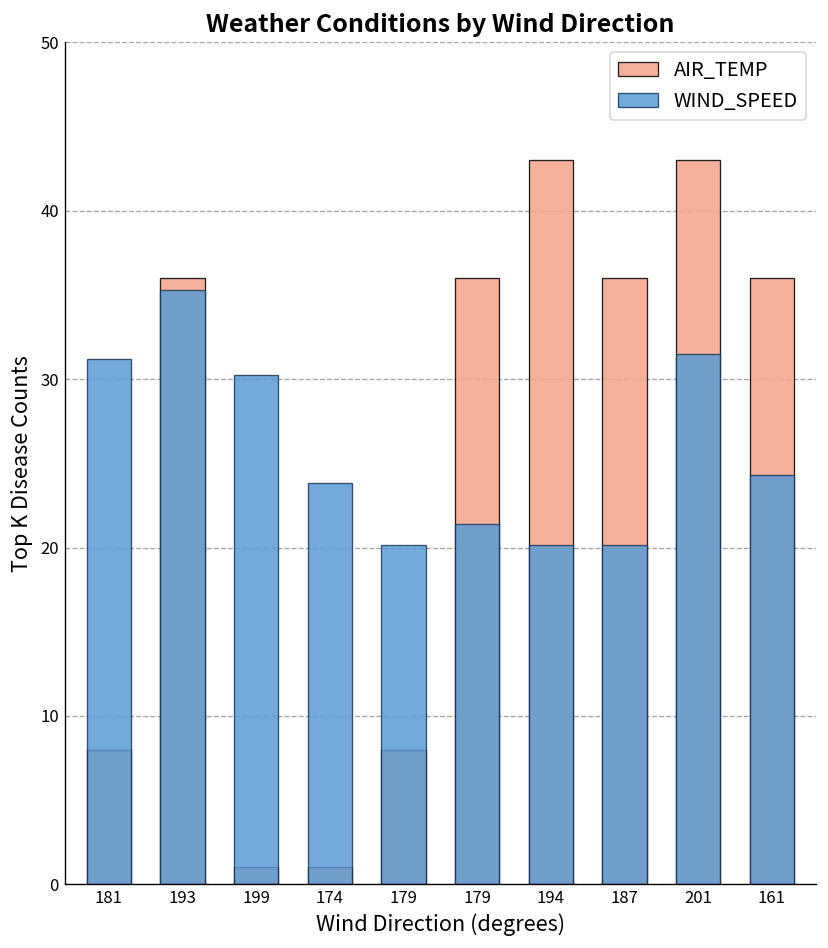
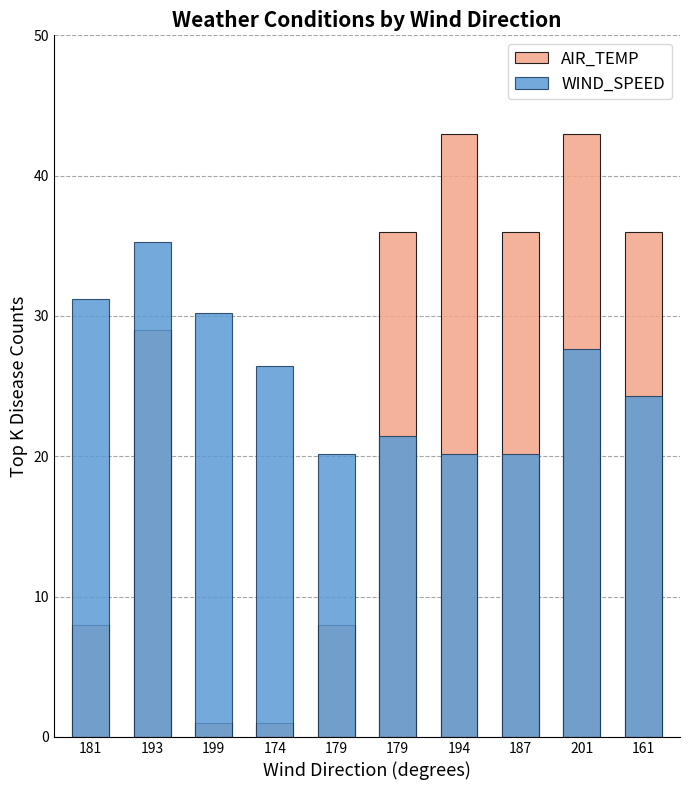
  {
    "AIR_TEMP": {
-     "193": 36.0,
+     "193": 29.0,
      "194": 43.0,
      "187": 36.0,
      "201": 43.0,
      "161": 36.0
    },
    "WIND_SPEED": {
      "181": 31.2,
      "199": 30.2,
-     "174": 23.8,
-     "201": 31.5
+     "174": 26.5,
+     "201": 27.7
    }
  }
